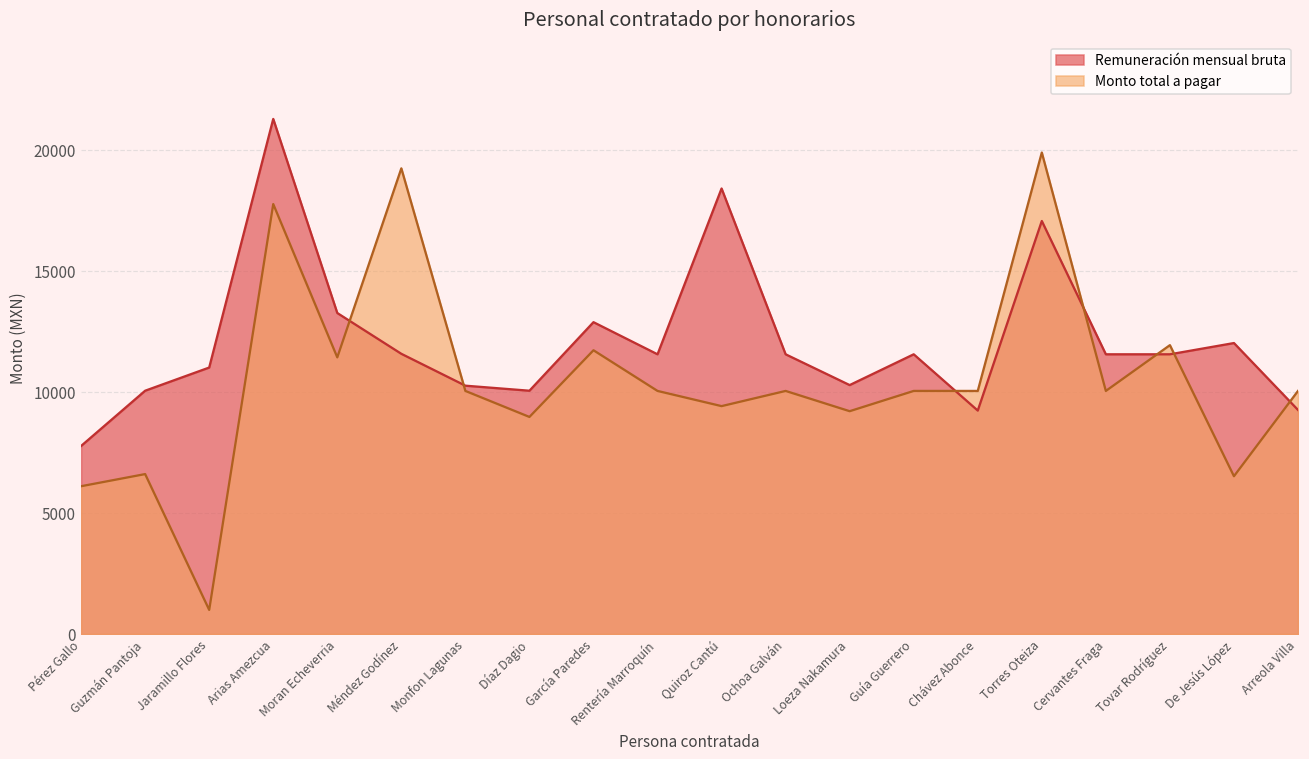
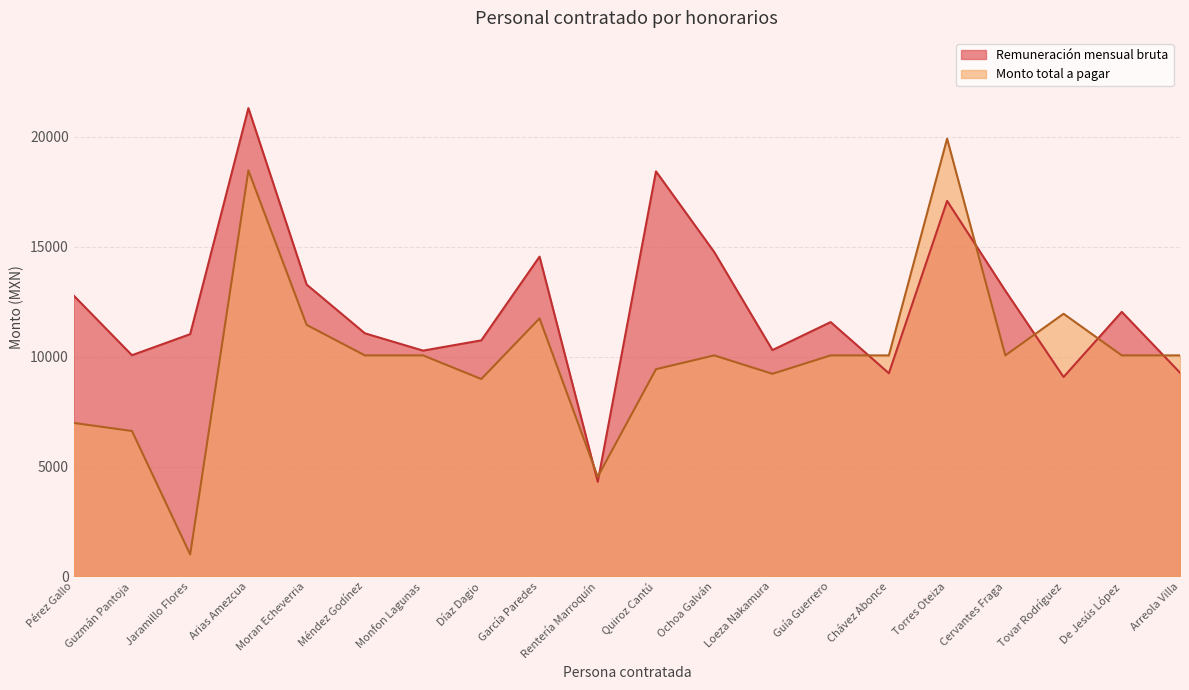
  {
    "Remuneración mensual bruta": {
-     "Pérez Gallo": 7800,
+     "Pérez Gallo": 12800,
      "Guzmán Pantoja": 10100,
      "Jaramillo Flores": 11000,
      "Arias Amezcua": 21300,
      "Moran Echeverria": 13300,
-     "Méndez Godínez": 11600,
+     "Méndez Godínez": 11100,
      "Monfon Lagunas": 10300,
-     "Díaz Dagio": 10100,
-     "García Paredes": 12900,
-     "Rentería Marroquín": 11600,
+     "Díaz Dagio": 10700,
+     "García Paredes": 14500,
+     "Rentería Marroquín": 4300,
      "Quiroz Cantú": 18400,
-     "Ochoa Galván": 11600,
+     "Ochoa Galván": 14800,
      "Loeza Nakamura": 10300,
      "Guía Guerrero": 11600,
      "Chávez Abonce": 9200,
      "Torres Oteiza": 17100,
-     "Cervantes Fraga": 11600,
-     "Tovar Rodríguez": 11600,
+     "Cervantes Fraga": 13000,
+     "Tovar Rodríguez": 9100,
      "De Jesús López": 12000,
      "Arreola Villa": 9300
    },
    "Monto total a pagar": {
-     "Pérez Gallo": 6100,
+     "Pérez Gallo": 7000,
      "Guzmán Pantoja": 6600,
      "Jaramillo Flores": 1000,
-     "Arias Amezcua": 17800,
+     "Arias Amezcua": 18500,
      "Moran Echeverria": 11400,
-     "Méndez Godínez": 19300,
+     "Méndez Godínez": 10100,
      "Monfon Lagunas": 10100,
      "Díaz Dagio": 9000,
      "García Paredes": 11700,
-     "Rentería Marroquín": 10100,
+     "Rentería Marroquín": 4500,
      "Quiroz Cantú": 9400,
      "Ochoa Galván": 10100,
      "Loeza Nakamura": 9200,
      "Guía Guerrero": 10100,
      "Chávez Abonce": 10100,
      "Torres Oteiza": 19900,
      "Cervantes Fraga": 10100,
      "Tovar Rodríguez": 11900,
-     "De Jesús López": 6500,
+     "De Jesús López": 10100,
      "Arreola Villa": 10100
    }
  }
